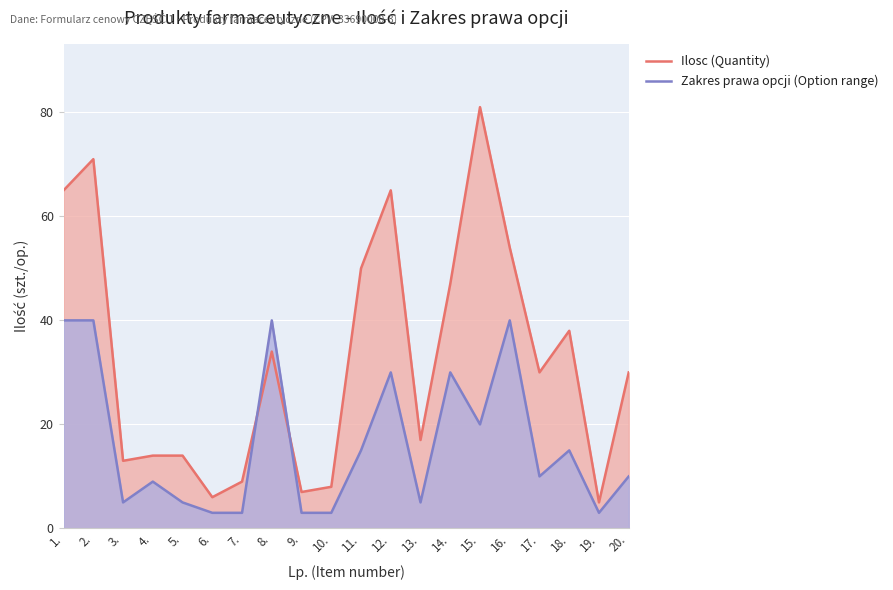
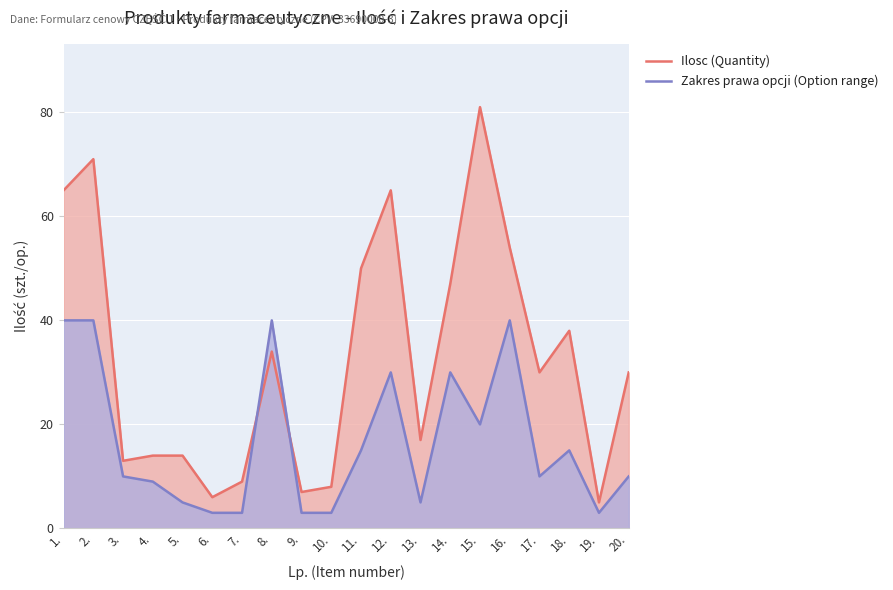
  {
    "Ilosc (Quantity)": {
      "1.": 65,
      "2.": 71,
      "3.": 13,
      "4.": 14,
      "5.": 14,
      "6.": 6,
      "7.": 9,
      "8.": 34,
      "9.": 7,
      "10.": 8,
      "11.": 50,
      "12.": 65,
      "13.": 17,
      "14.": 47,
      "15.": 81,
      "16.": 54,
      "17.": 30,
      "18.": 38,
      "19.": 5,
      "20.": 30
    },
    "Zakres prawa opcji (Option range)": {
      "1.": 40,
      "2.": 40,
-     "3.": 5,
+     "3.": 10,
      "4.": 9,
      "5.": 5,
      "6.": 3,
      "7.": 3,
      "8.": 40,
      "9.": 3,
      "10.": 3,
      "11.": 15,
      "12.": 30,
      "13.": 5,
      "14.": 30,
      "15.": 20,
      "16.": 40,
      "17.": 10,
      "18.": 15,
      "19.": 3,
      "20.": 10
    }
  }
